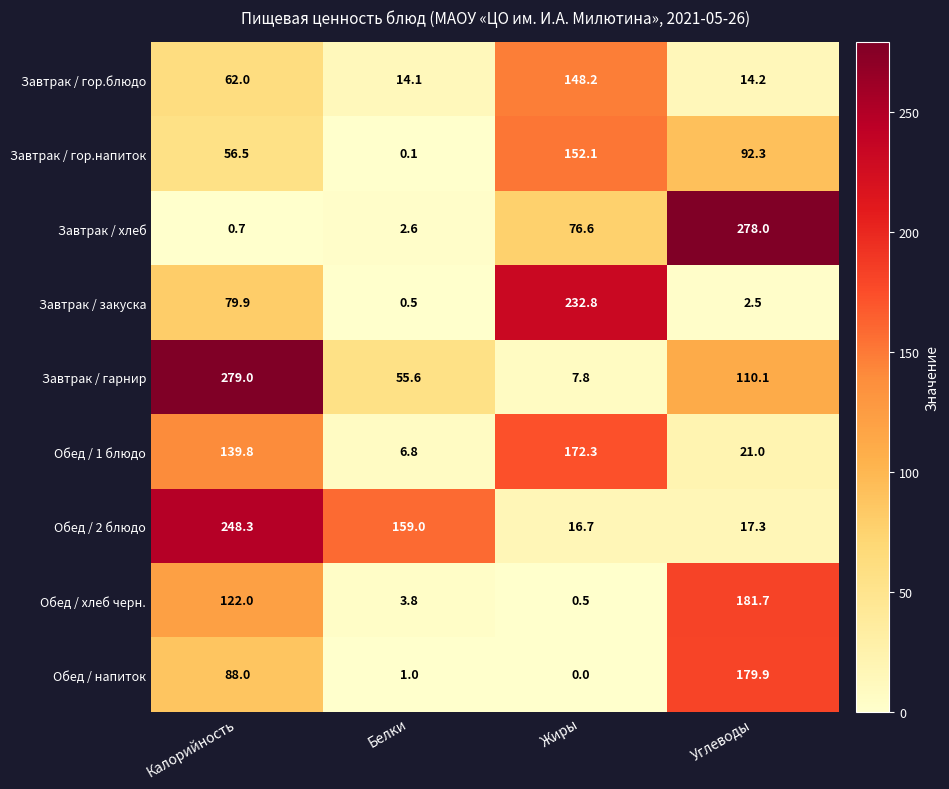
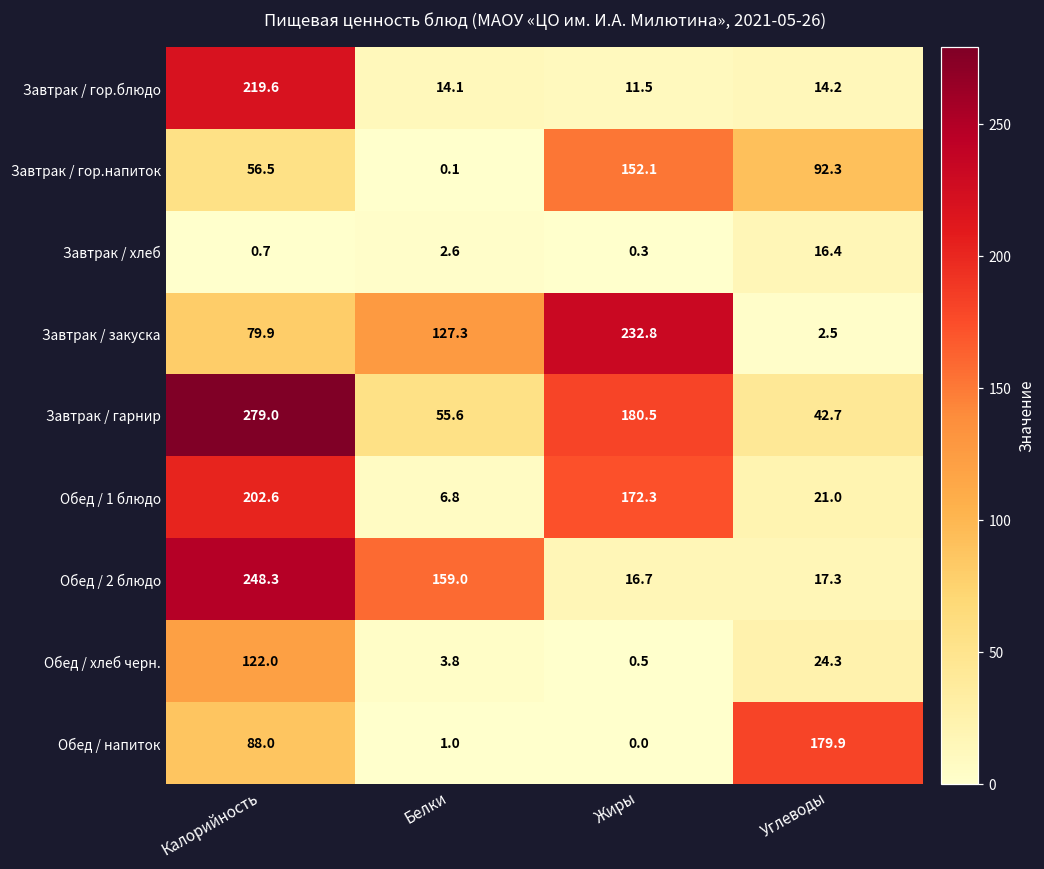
  {
    "Завтрак / гор.блюдо": {
-     "Калорийность": 62.0,
+     "Калорийность": 219.6,
      "Белки": 14.1,
-     "Жиры": 148.2,
+     "Жиры": 11.5,
      "Углеводы": 14.2
    },
    "Завтрак / гор.напиток": {
      "Калорийность": 56.5,
      "Белки": 0.1,
      "Жиры": 152.1,
      "Углеводы": 92.3
    },
    "Завтрак / хлеб": {
      "Калорийность": 0.7,
      "Белки": 2.6,
-     "Жиры": 76.6,
-     "Углеводы": 278.0
+     "Жиры": 0.3,
+     "Углеводы": 16.4
    },
    "Завтрак / закуска": {
      "Калорийность": 79.9,
-     "Белки": 0.5,
+     "Белки": 127.3,
      "Жиры": 232.8,
      "Углеводы": 2.5
    },
    "Завтрак / гарнир": {
      "Калорийность": 279.0,
      "Белки": 55.6,
-     "Жиры": 7.8,
-     "Углеводы": 110.1
+     "Жиры": 180.5,
+     "Углеводы": 42.7
    },
    "Обед / 1 блюдо": {
-     "Калорийность": 139.8,
+     "Калорийность": 202.6,
      "Белки": 6.8,
      "Жиры": 172.3,
      "Углеводы": 21.0
    },
    "Обед / 2 блюдо": {
      "Калорийность": 248.3,
      "Белки": 159.0,
      "Жиры": 16.7,
      "Углеводы": 17.3
    },
    "Обед / хлеб черн.": {
      "Калорийность": 122.0,
      "Белки": 3.8,
      "Жиры": 0.5,
-     "Углеводы": 181.7
+     "Углеводы": 24.3
    },
    "Обед / напиток": {
      "Калорийность": 88.0,
      "Белки": 1.0,
      "Жиры": 0.0,
      "Углеводы": 179.9
    }
  }
